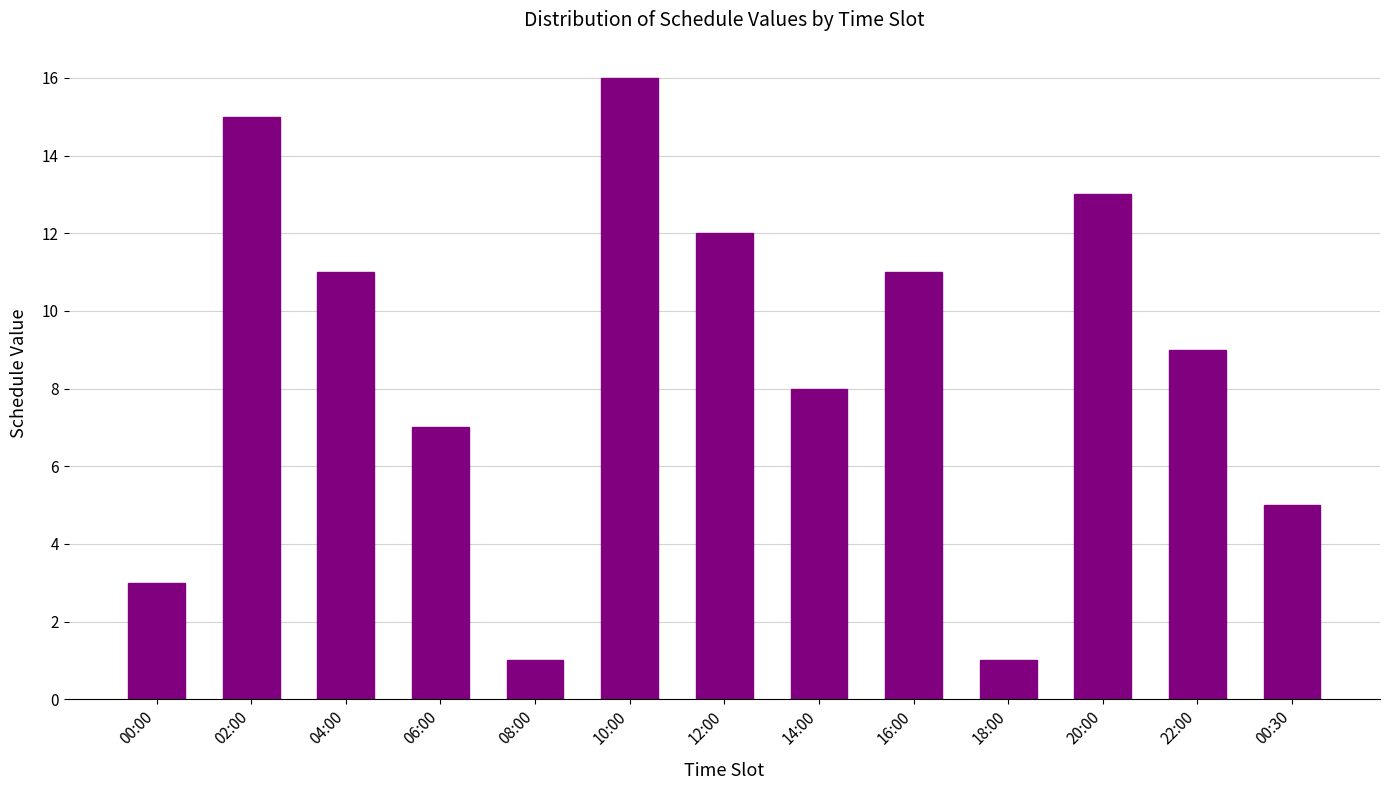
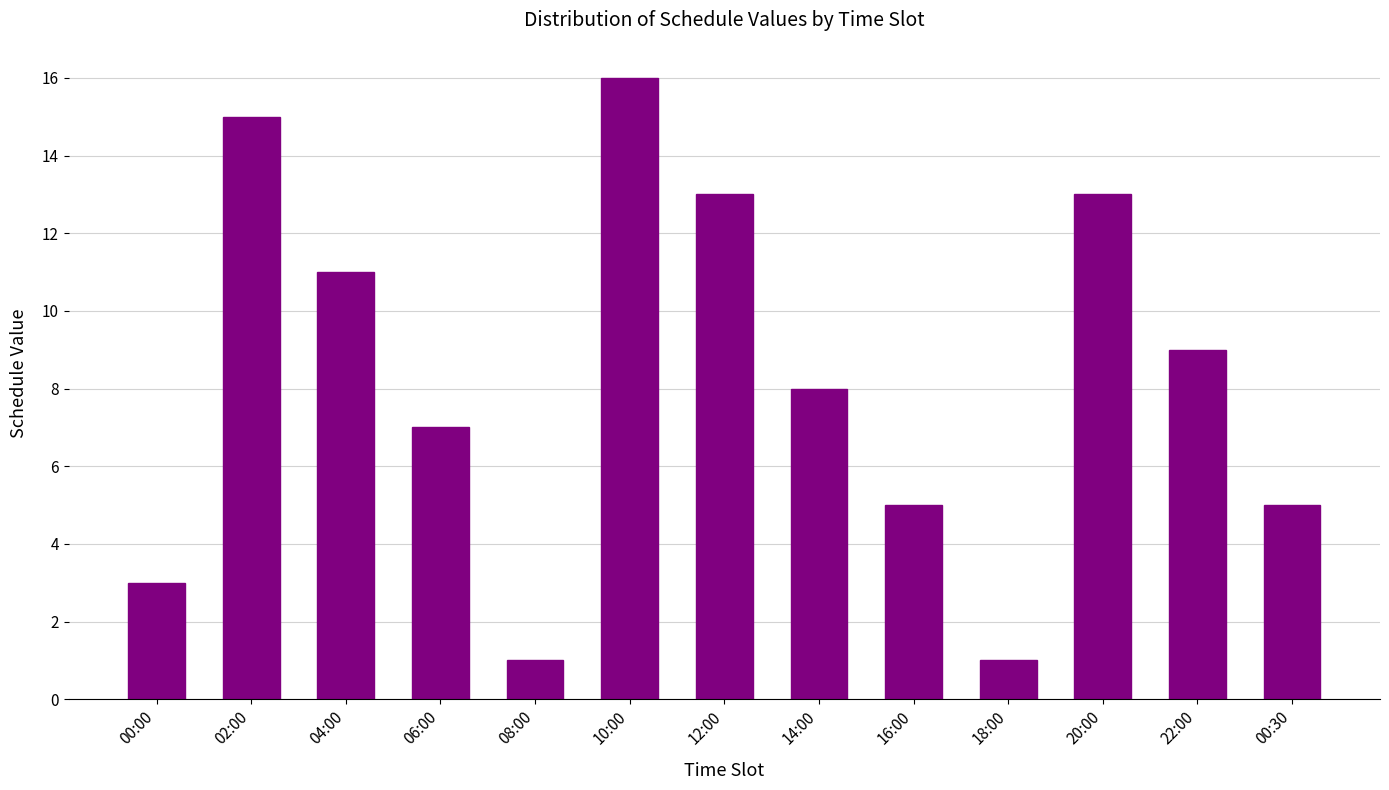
  {
    "00:00": 3,
    "02:00": 15,
    "04:00": 11,
    "06:00": 7,
    "08:00": 1,
    "10:00": 16,
-   "12:00": 12,
+   "12:00": 13,
    "14:00": 8,
-   "16:00": 11,
+   "16:00": 5,
    "18:00": 1,
    "20:00": 13,
    "22:00": 9,
    "00:30": 5
  }
